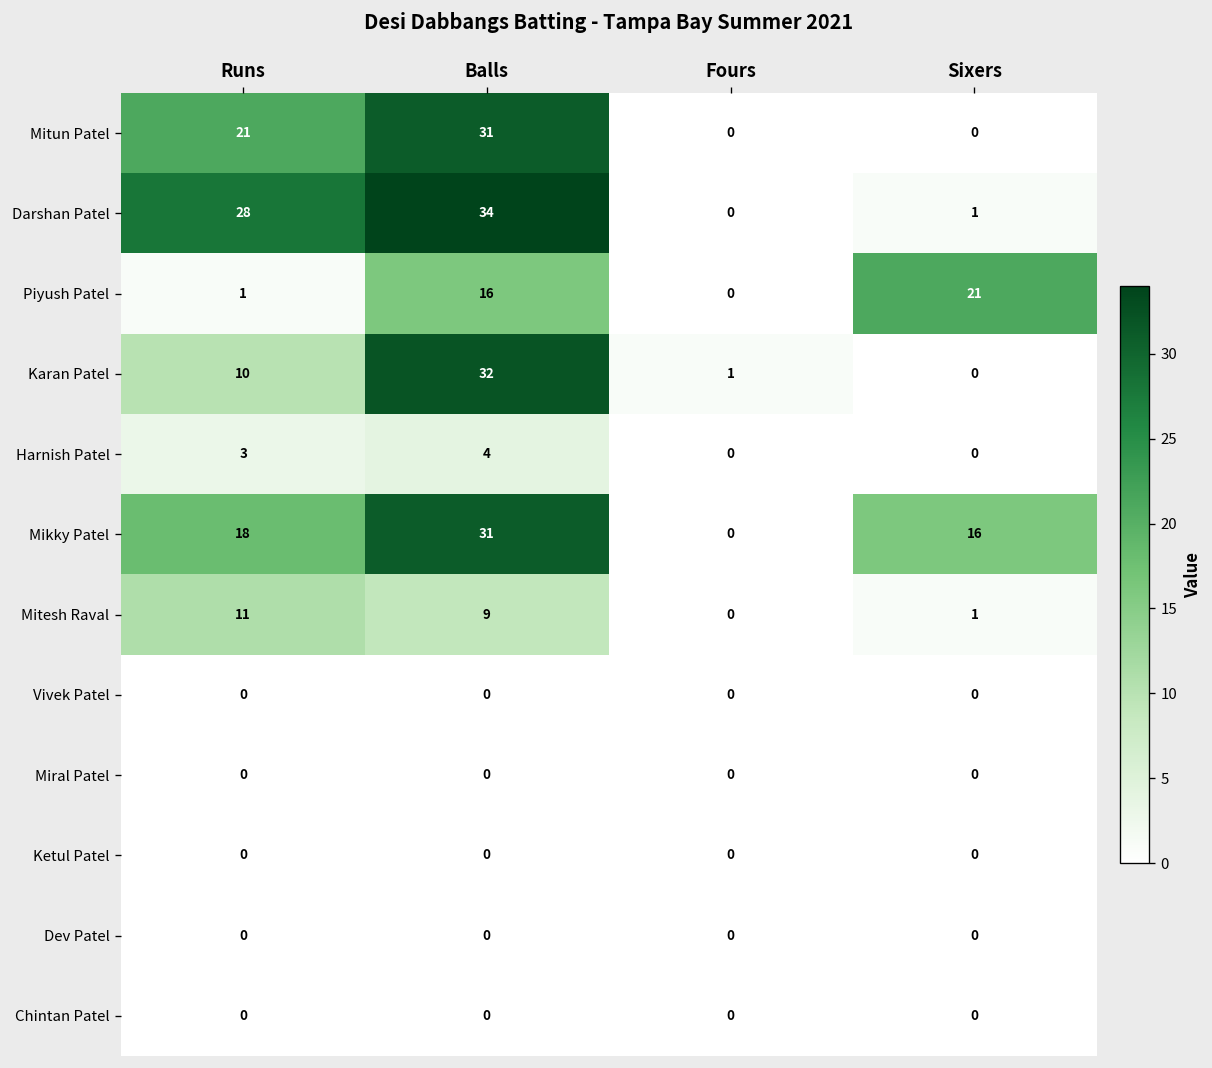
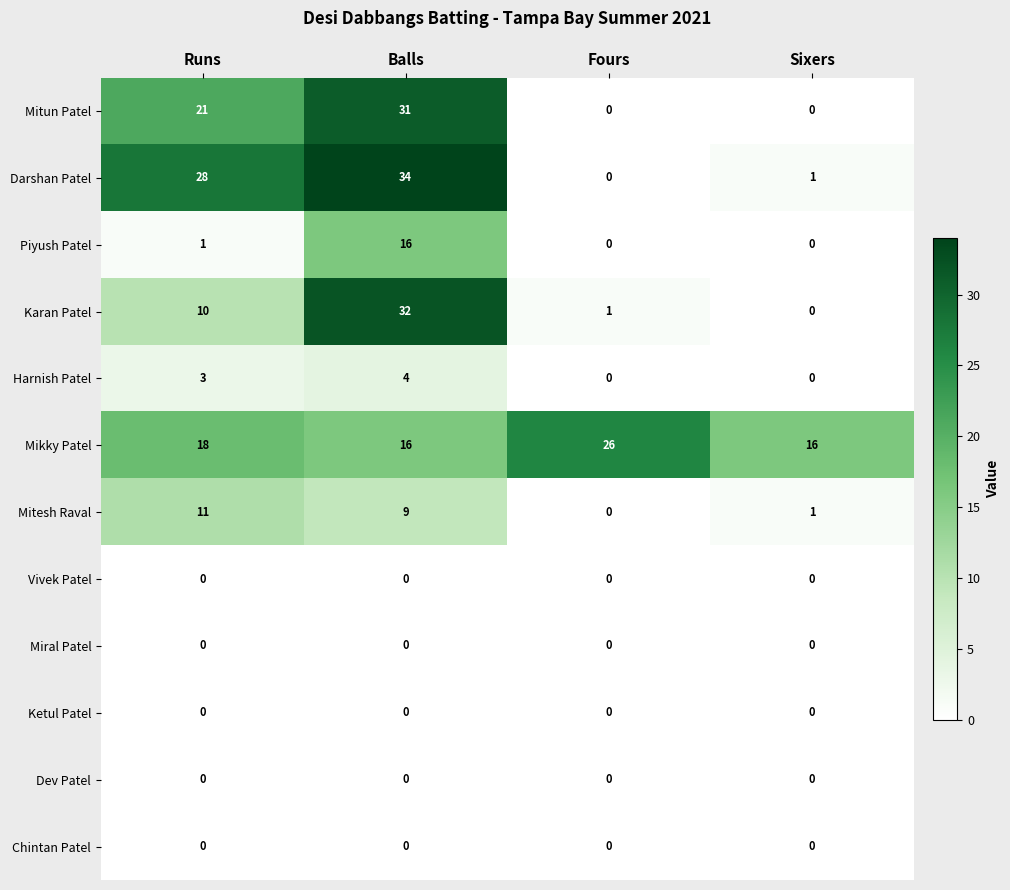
  {
    "Mitun Patel": {
      "Runs": 21,
      "Balls": 31,
      "Fours": 0,
      "Sixers": 0
    },
    "Darshan Patel": {
      "Runs": 28,
      "Balls": 34,
      "Fours": 0,
      "Sixers": 1
    },
    "Piyush Patel": {
      "Runs": 1,
      "Balls": 16,
      "Fours": 0,
-     "Sixers": 21
+     "Sixers": 0
    },
    "Karan Patel": {
      "Runs": 10,
      "Balls": 32,
      "Fours": 1,
      "Sixers": 0
    },
    "Harnish Patel": {
      "Runs": 3,
      "Balls": 4,
      "Fours": 0,
      "Sixers": 0
    },
    "Mikky Patel": {
      "Runs": 18,
-     "Balls": 31,
-     "Fours": 0,
+     "Balls": 16,
+     "Fours": 26,
      "Sixers": 16
    },
    "Mitesh Raval": {
      "Runs": 11,
      "Balls": 9,
      "Fours": 0,
      "Sixers": 1
    },
    "Vivek Patel": {
      "Runs": 0,
      "Balls": 0,
      "Fours": 0,
      "Sixers": 0
    },
    "Miral Patel": {
      "Runs": 0,
      "Balls": 0,
      "Fours": 0,
      "Sixers": 0
    },
    "Ketul Patel": {
      "Runs": 0,
      "Balls": 0,
      "Fours": 0,
      "Sixers": 0
    },
    "Dev Patel": {
      "Runs": 0,
      "Balls": 0,
      "Fours": 0,
      "Sixers": 0
    },
    "Chintan Patel": {
      "Runs": 0,
      "Balls": 0,
      "Fours": 0,
      "Sixers": 0
    }
  }
